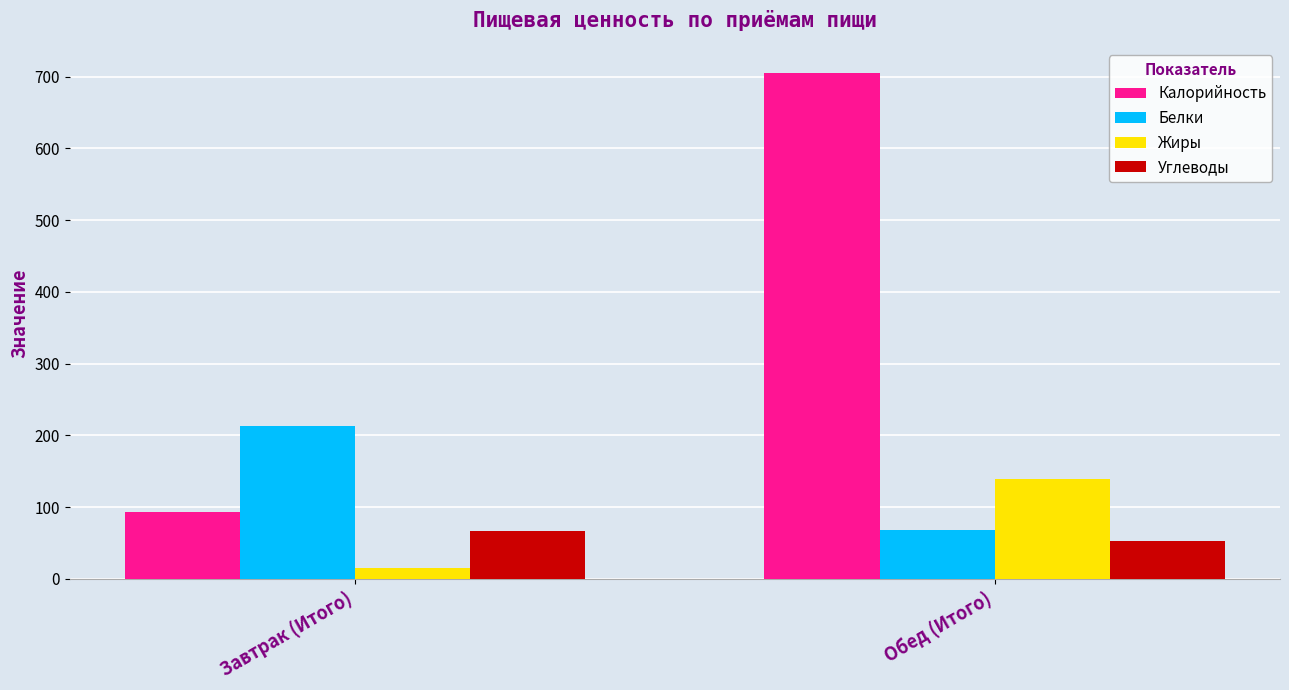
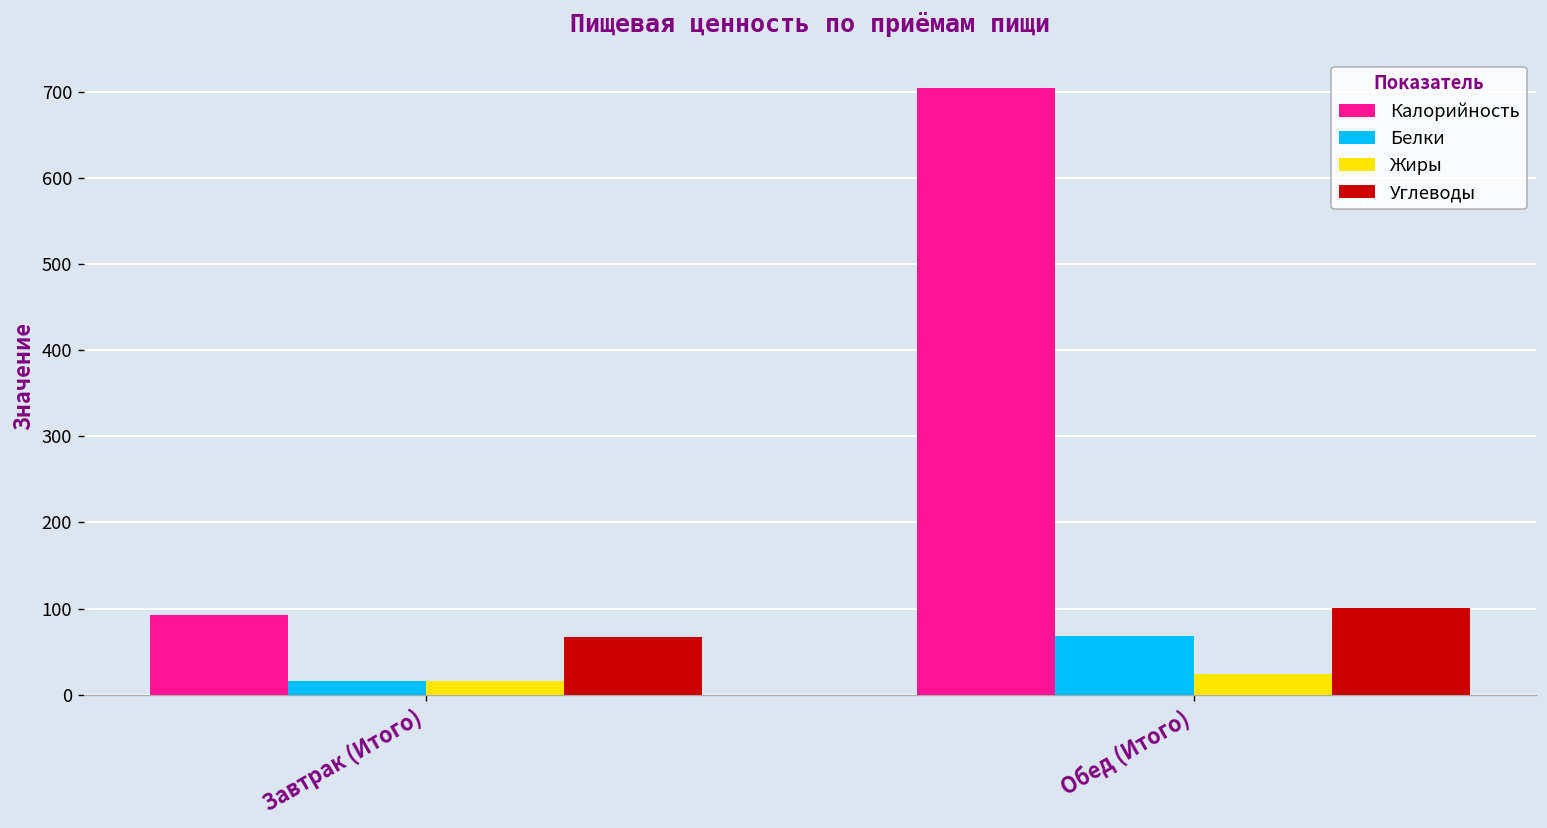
  {
    "Калорийность": {
      "Завтрак (Итого)": 90,
      "Обед (Итого)": 710
    },
    "Белки": {
-     "Завтрак (Итого)": 210,
+     "Завтрак (Итого)": 20,
      "Обед (Итого)": 70
    },
    "Жиры": {
      "Завтрак (Итого)": 20,
-     "Обед (Итого)": 140
+     "Обед (Итого)": 20
    },
    "Углеводы": {
      "Завтрак (Итого)": 70,
-     "Обед (Итого)": 50
+     "Обед (Итого)": 100
    }
  }
